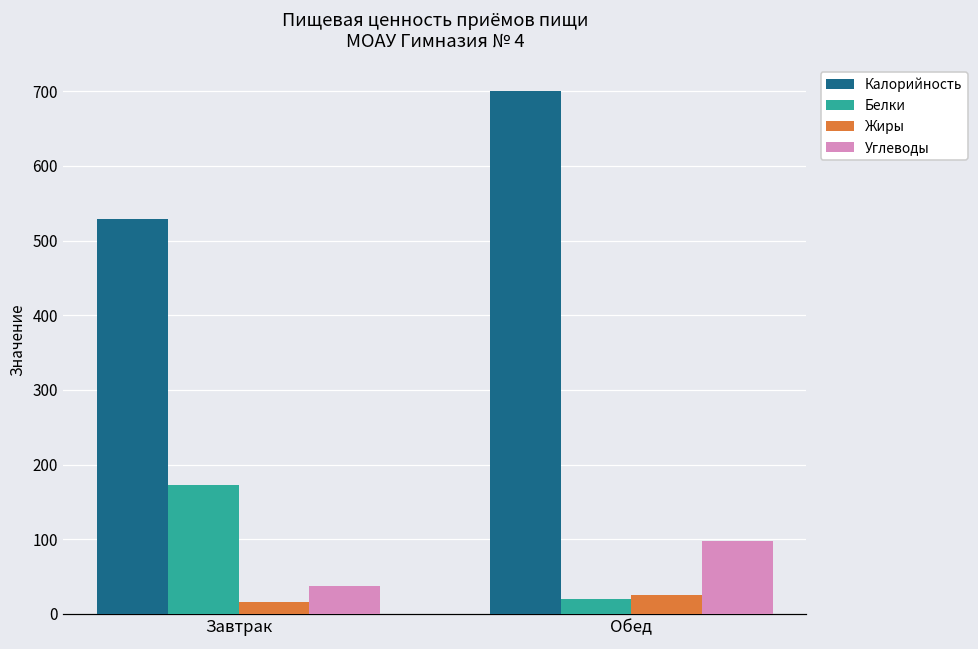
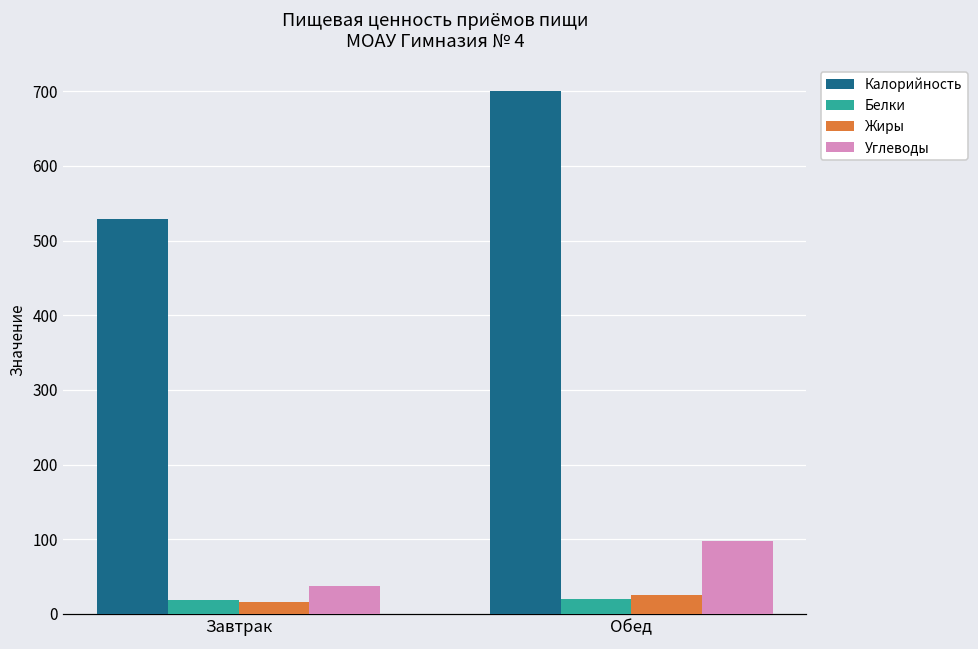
  {
    "Калорийность": {
      "Завтрак": 530,
      "Обед": 700
    },
    "Белки": {
-     "Завтрак": 170,
+     "Завтрак": 20,
      "Обед": 20
    },
    "Жиры": {
      "Завтрак": 20,
      "Обед": 30
    },
    "Углеводы": {
      "Завтрак": 40,
      "Обед": 100
    }
  }
